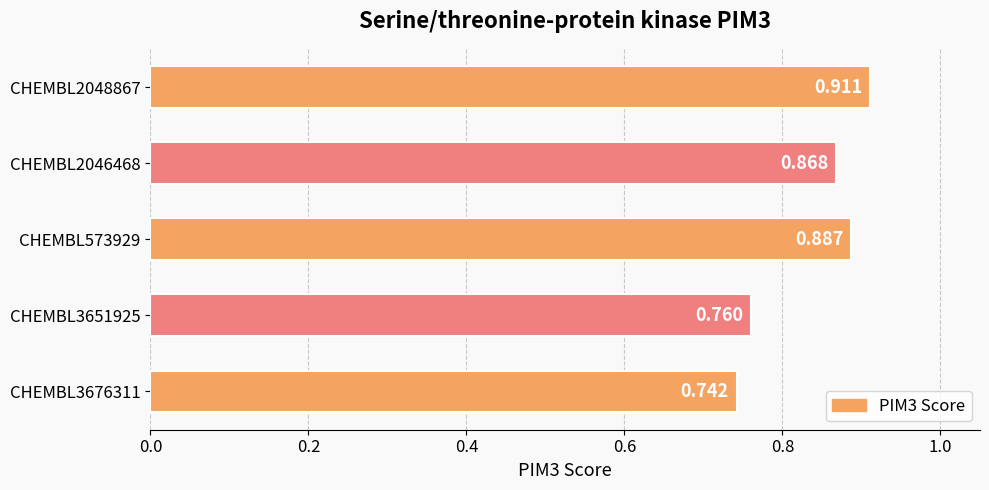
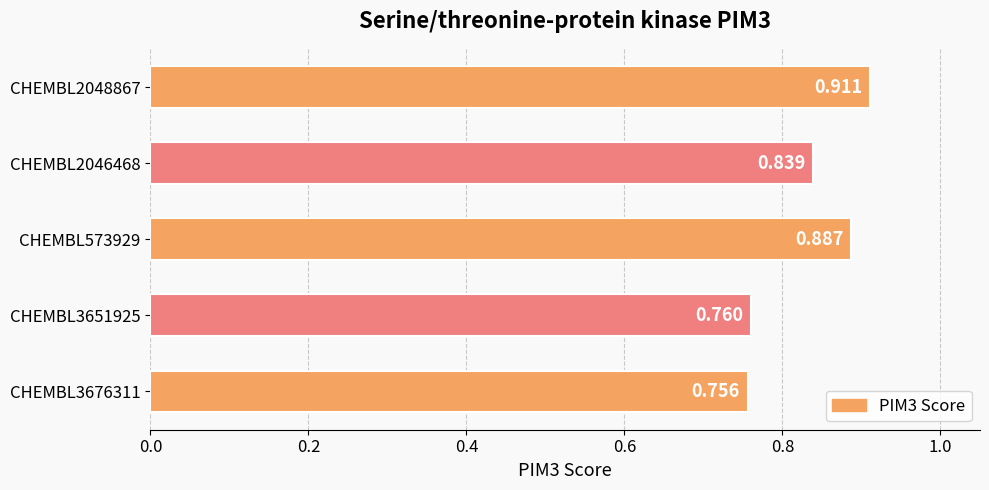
  {
    "CHEMBL2048867": 0.911,
-   "CHEMBL2046468": 0.868,
+   "CHEMBL2046468": 0.839,
    "CHEMBL573929": 0.887,
    "CHEMBL3651925": 0.760,
-   "CHEMBL3676311": 0.742
+   "CHEMBL3676311": 0.756
  }
